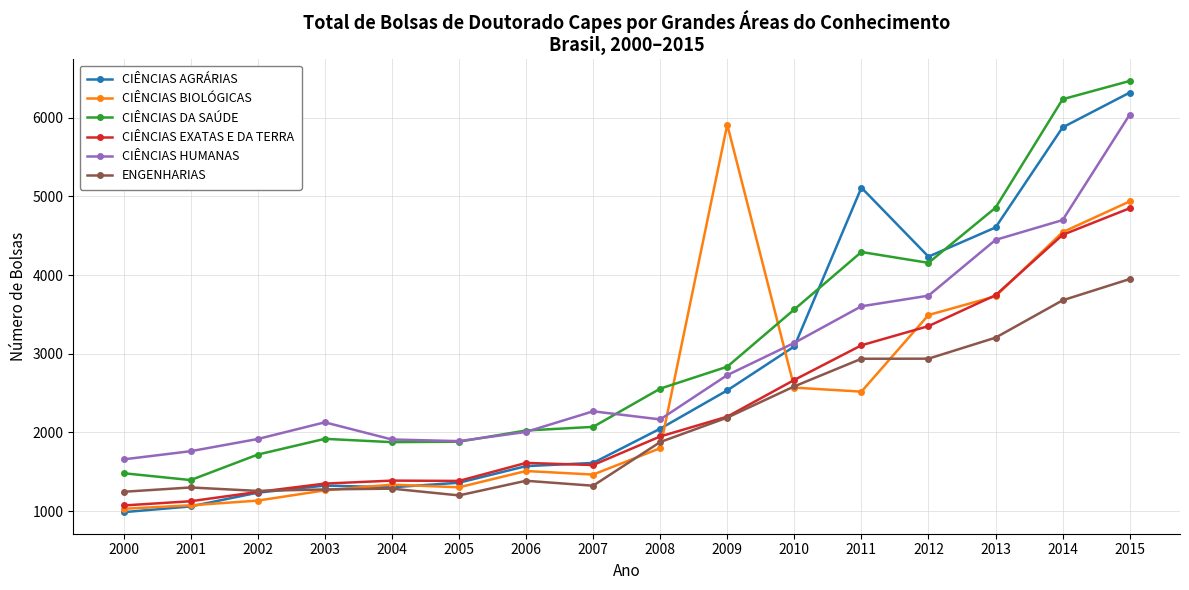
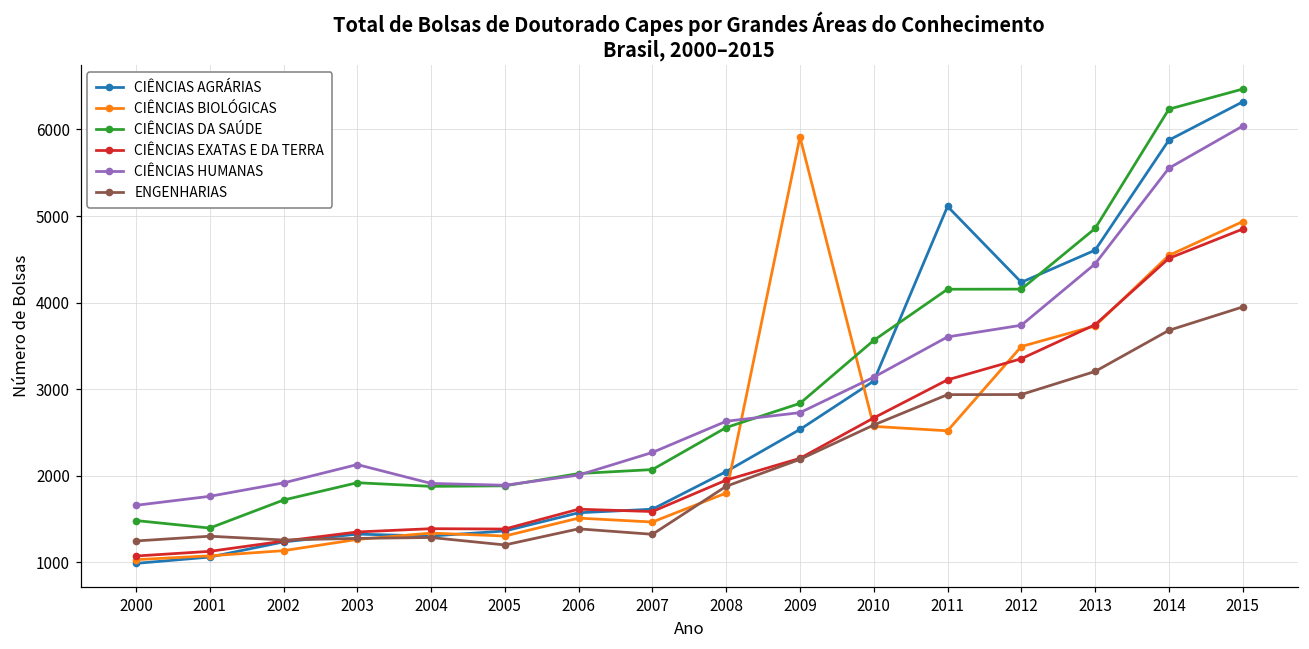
  {
    "CIÊNCIAS AGRÁRIAS": {
      "2000": 1000,
      "2006": 1600,
      "2008": 2000,
      "2009": 2500,
      "2010": 3100,
      "2011": 5100,
      "2012": 4200,
      "2013": 4600,
      "2014": 5900,
      "2015": 6300
    },
    "CIÊNCIAS BIOLÓGICAS": {
      "2000": 1000,
      "2002": 1100,
      "2004": 1300,
      "2005": 1300,
      "2006": 1500,
      "2007": 1500,
      "2008": 1800,
      "2009": 5900,
      "2011": 2500,
      "2012": 3500,
      "2014": 4500,
      "2015": 4900
    },
    "CIÊNCIAS DA SAÚDE": {
      "2000": 1500,
      "2001": 1400,
      "2002": 1700,
      "2003": 1900,
      "2004": 1900,
      "2007": 2100,
      "2008": 2600,
      "2009": 2800,
      "2010": 3600,
-     "2011": 4300,
+     "2011": 4200,
      "2012": 4200,
      "2013": 4900,
      "2014": 6200,
      "2015": 6500
    },
    "CIÊNCIAS EXATAS E DA TERRA": {
      "2000": 1100,
      "2001": 1100,
      "2004": 1400,
      "2006": 1600,
      "2008": 1900,
      "2010": 2700,
      "2011": 3100,
      "2012": 3400,
      "2014": 4500,
      "2015": 4800
    },
    "CIÊNCIAS HUMANAS": {
      "2000": 1700,
      "2001": 1800,
      "2002": 1900,
      "2003": 2100,
      "2004": 1900,
      "2007": 2300,
-     "2008": 2200,
+     "2008": 2600,
      "2009": 2700,
      "2010": 3100,
      "2011": 3600,
      "2012": 3700,
      "2013": 4400,
-     "2014": 4700,
+     "2014": 5600,
      "2015": 6000
    },
    "ENGENHARIAS": {
      "2000": 1200,
      "2001": 1300,
      "2005": 1200,
      "2006": 1400,
      "2007": 1300,
      "2008": 1900,
      "2011": 2900,
      "2012": 2900,
      "2013": 3200,
      "2014": 3700,
      "2015": 3900
    }
  }
